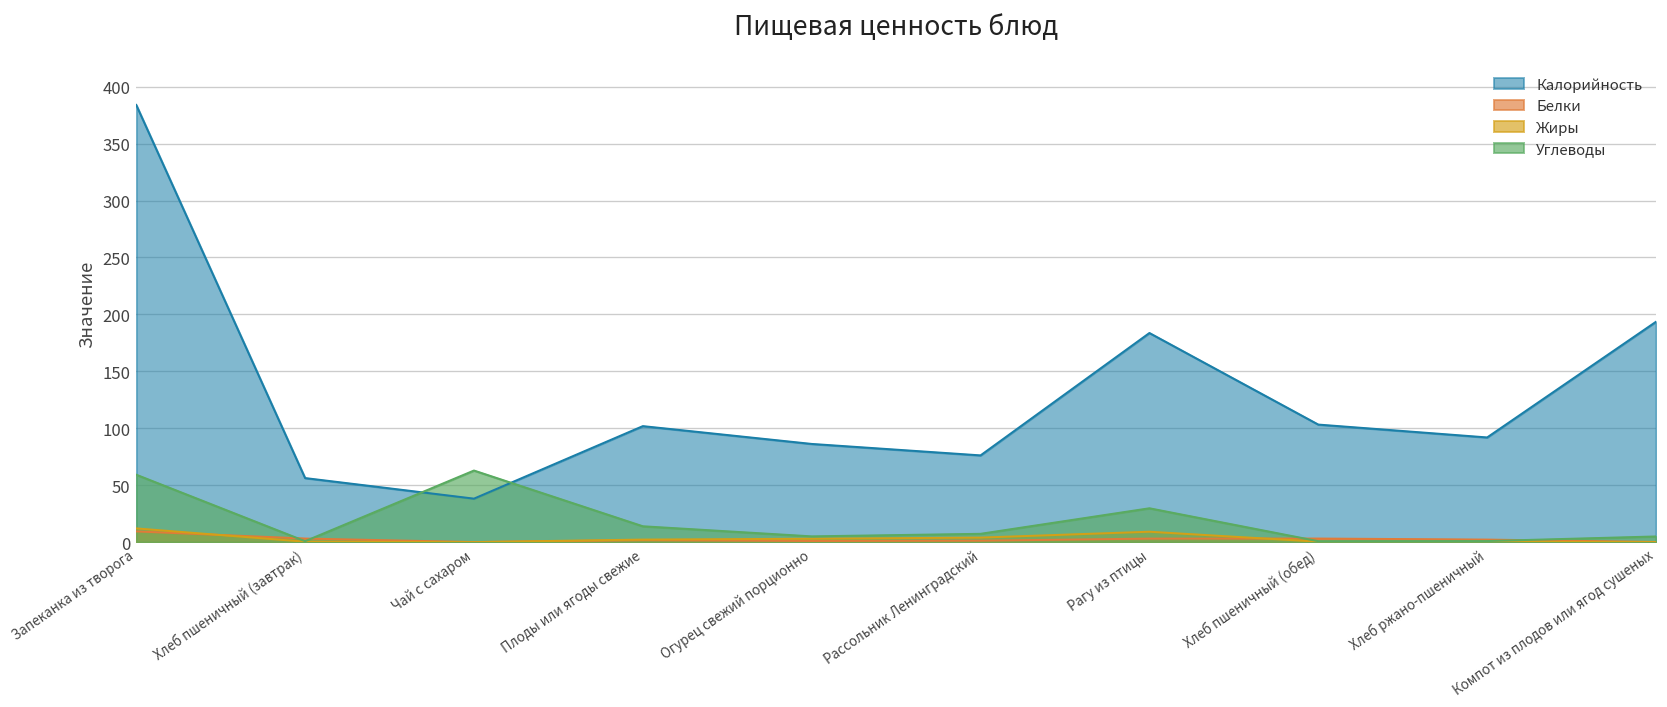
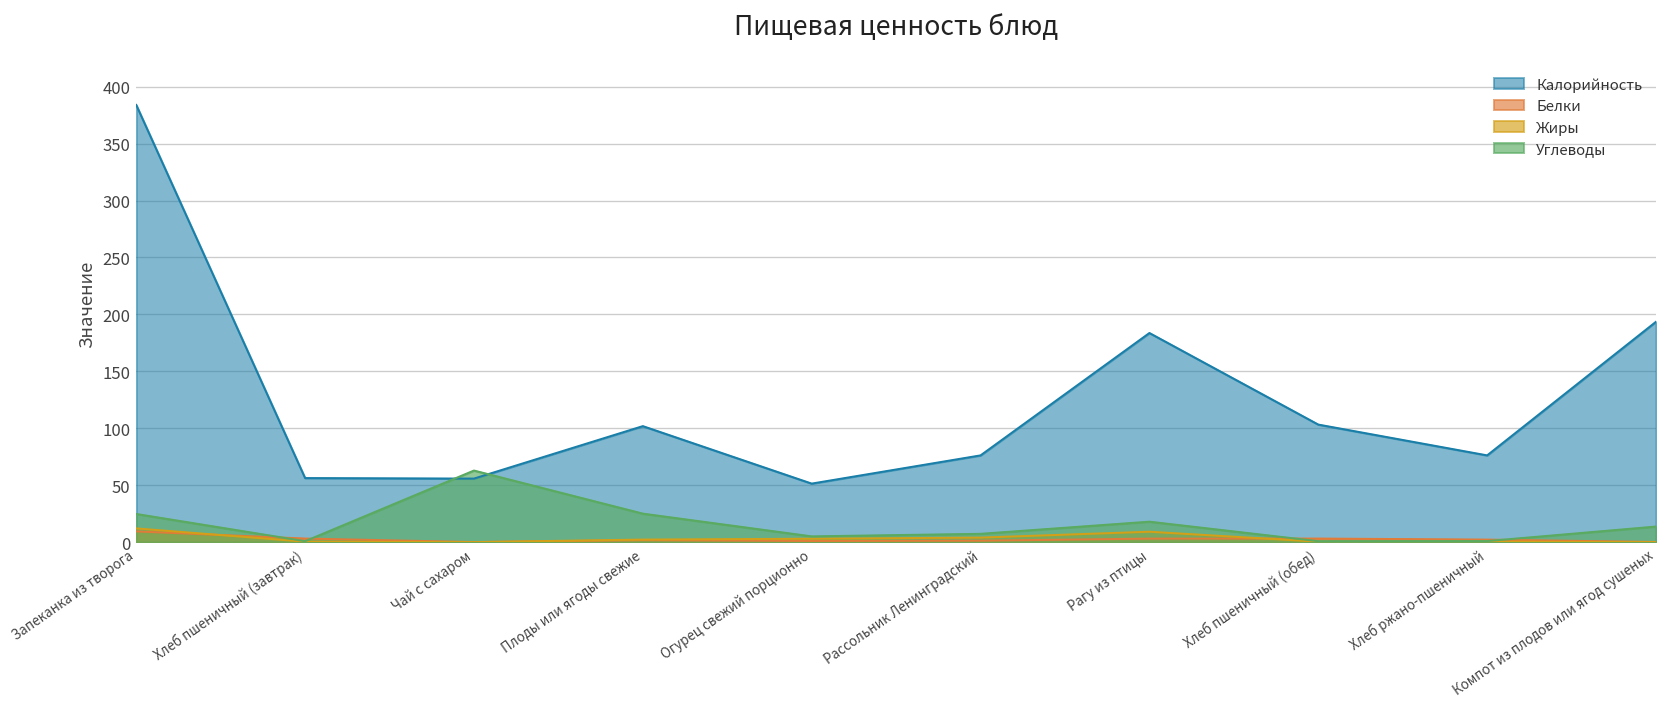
  {
    "Калорийность": {
      "Запеканка из творога": 380,
      "Хлеб пшеничный (завтрак)": 60,
-     "Чай с сахаром": 40,
+     "Чай с сахаром": 60,
      "Плоды или ягоды свежие": 100,
-     "Огурец свежий порционно": 90,
+     "Огурец свежий порционно": 50,
      "Рассольник Ленинградский": 80,
      "Рагу из птицы": 180,
      "Хлеб пшеничный (обед)": 100,
-     "Хлеб ржано-пшеничный": 90,
+     "Хлеб ржано-пшеничный": 80,
      "Компот из плодов или ягод сушеных": 190
    },
    "Углеводы": {
-     "Запеканка из творога": 60,
+     "Запеканка из творога": 20,
      "Чай с сахаром": 60,
-     "Плоды или ягоды свежие": 10,
+     "Плоды или ягоды свежие": 30,
      "Рассольник Ленинградский": 10,
-     "Рагу из птицы": 30,
-     "Компот из плодов или ягод сушеных": 5
+     "Рагу из птицы": 20,
+     "Компот из плодов или ягод сушеных": 14
    }
  }
